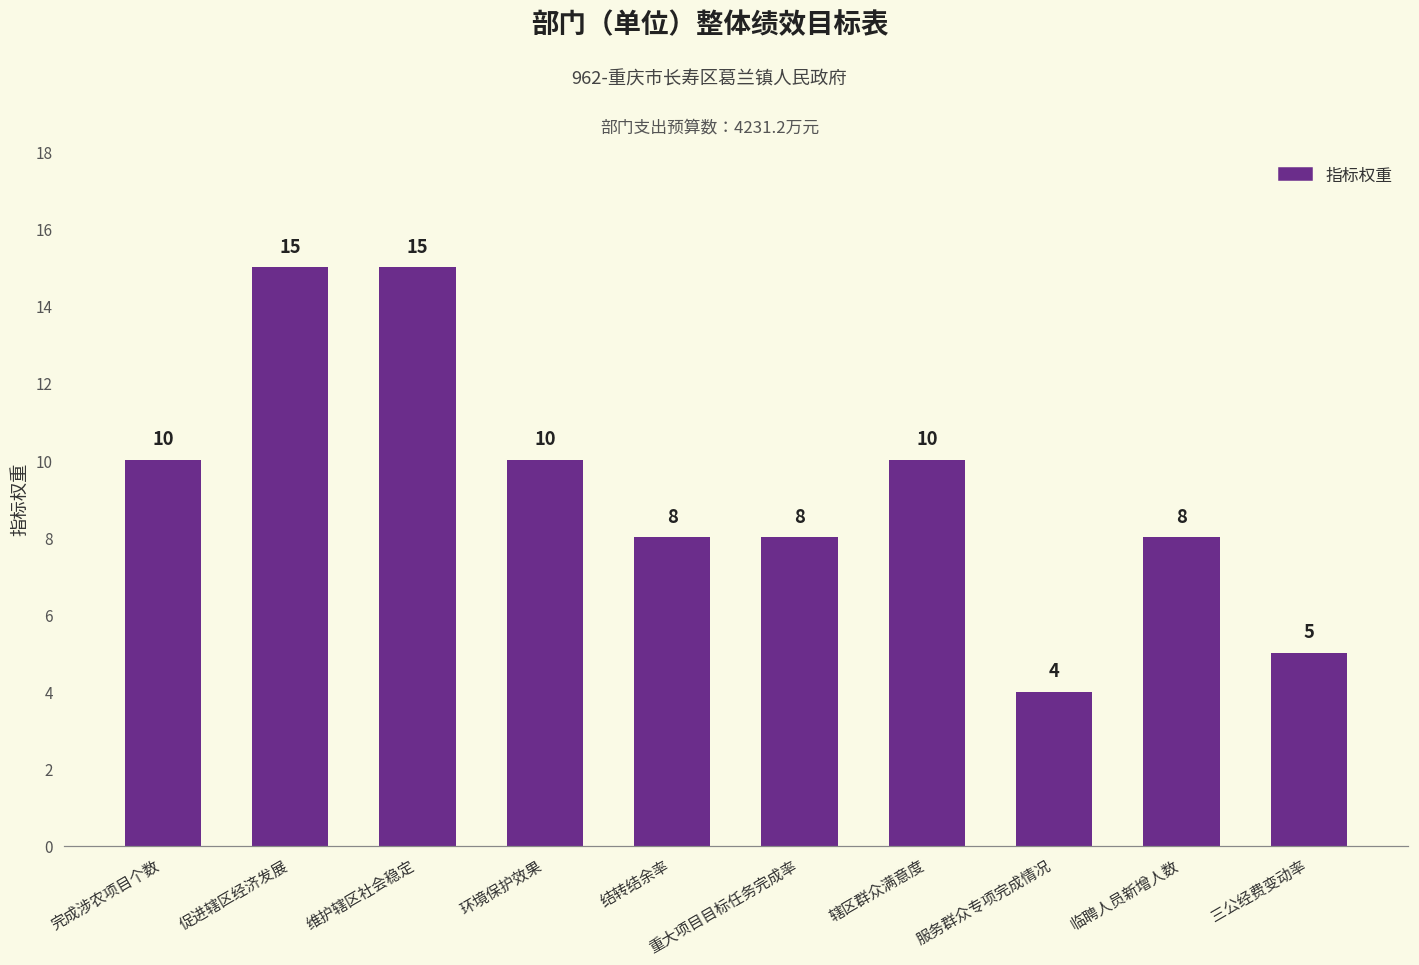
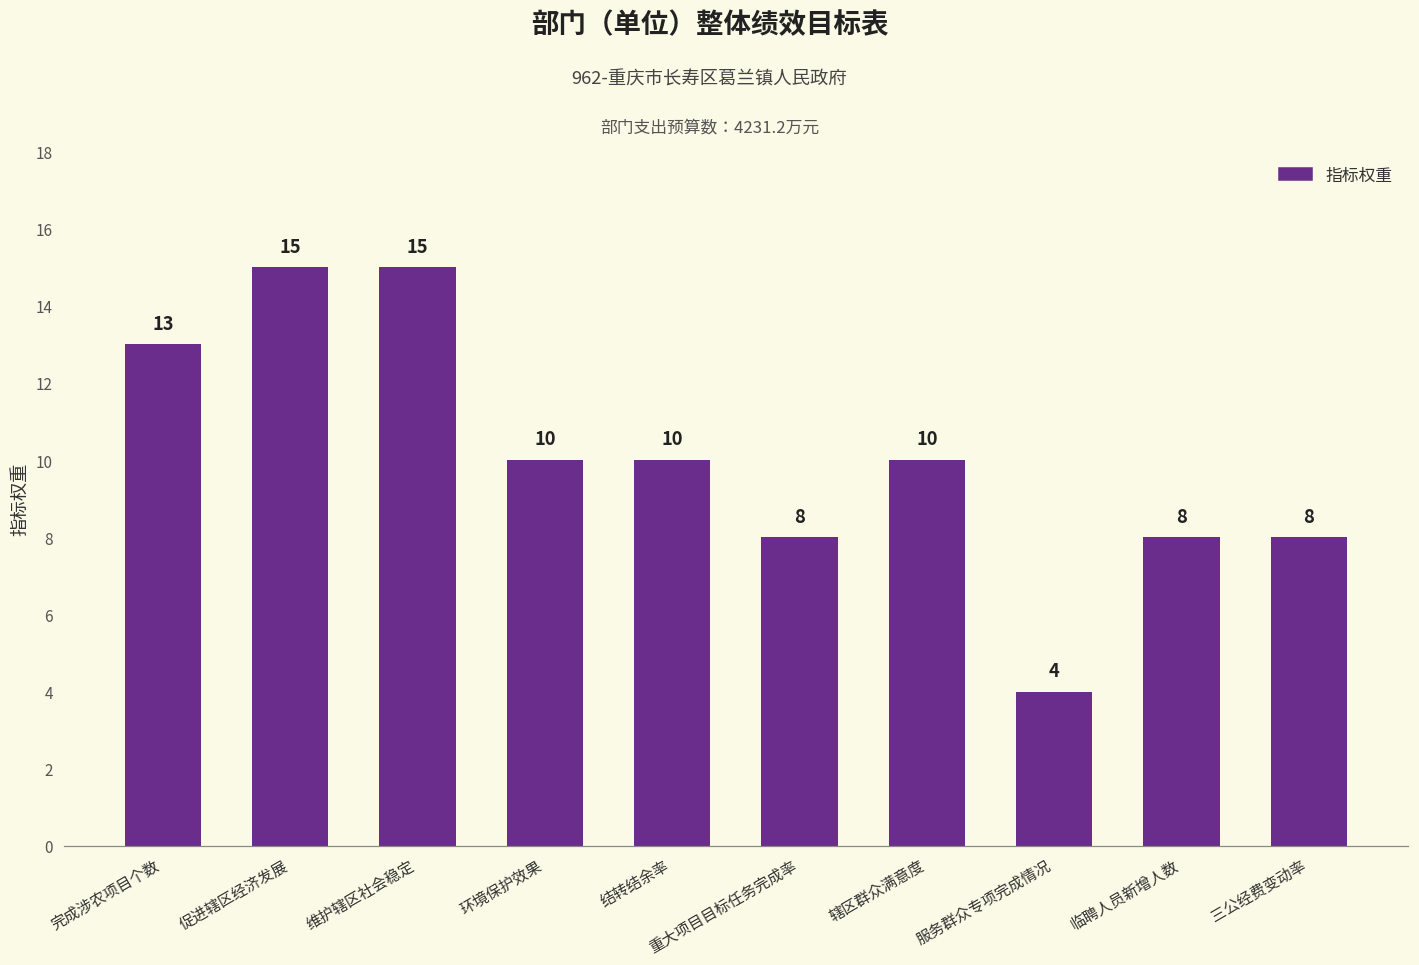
  {
-   "完成涉农项目个数": 10,
+   "完成涉农项目个数": 13,
    "促进辖区经济发展": 15,
    "维护辖区社会稳定": 15,
    "环境保护效果": 10,
-   "结转结余率": 8,
+   "结转结余率": 10,
    "重大项目目标任务完成率": 8,
    "辖区群众满意度": 10,
    "服务群众专项完成情况": 4,
    "临聘人员新增人数": 8,
-   "三公经费变动率": 5
+   "三公经费变动率": 8
  }
